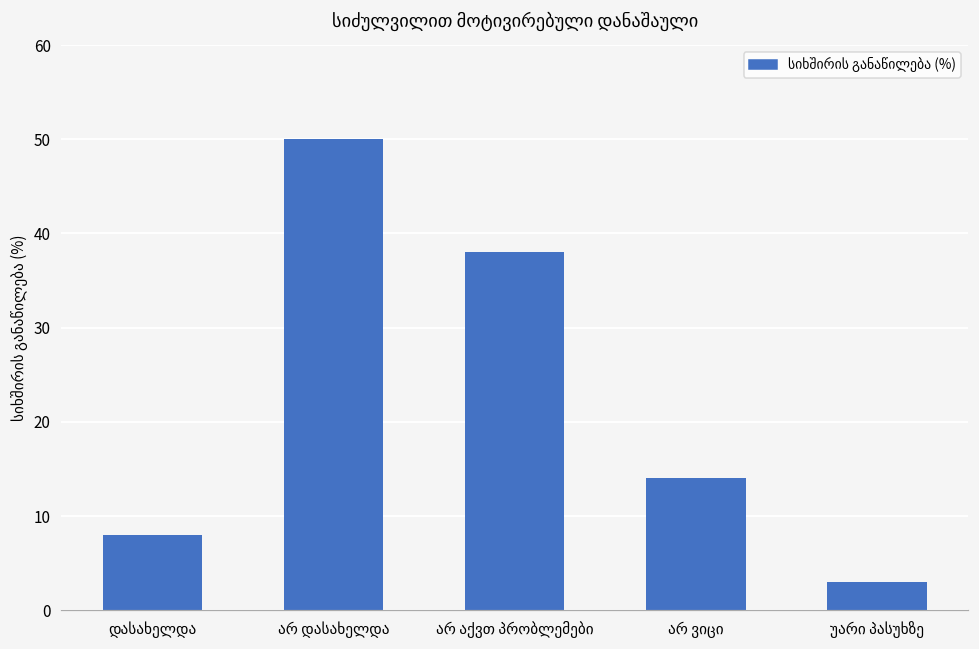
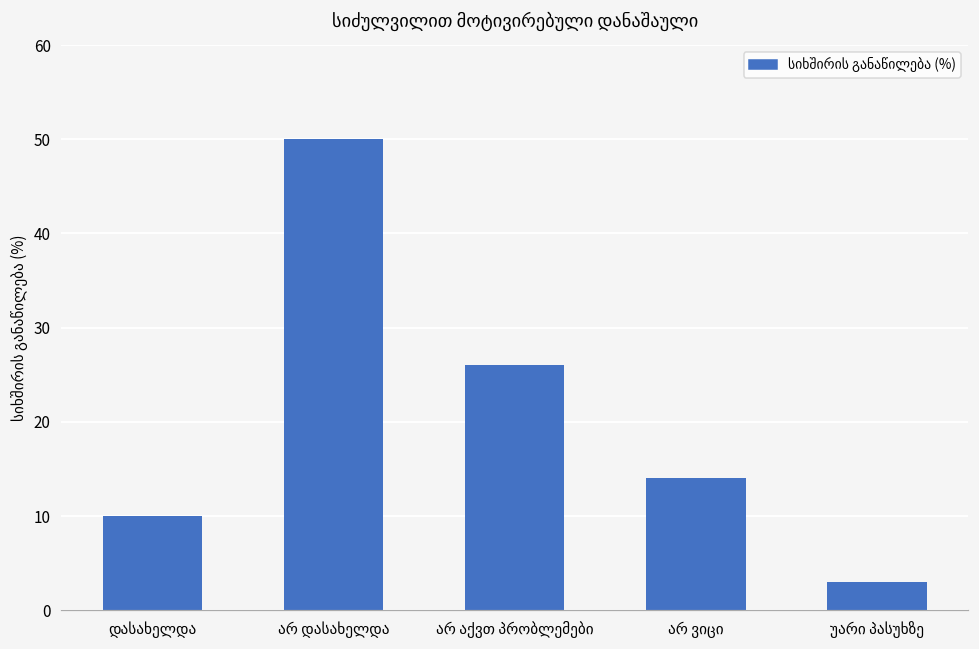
  {
-   "დასახელდა": 8,
+   "დასახელდა": 10,
    "არ დასახელდა": 50,
-   "არ აქვთ პრობლემები": 38,
+   "არ აქვთ პრობლემები": 26,
    "არ ვიცი": 14,
    "უარი პასუხზე": 3
  }
